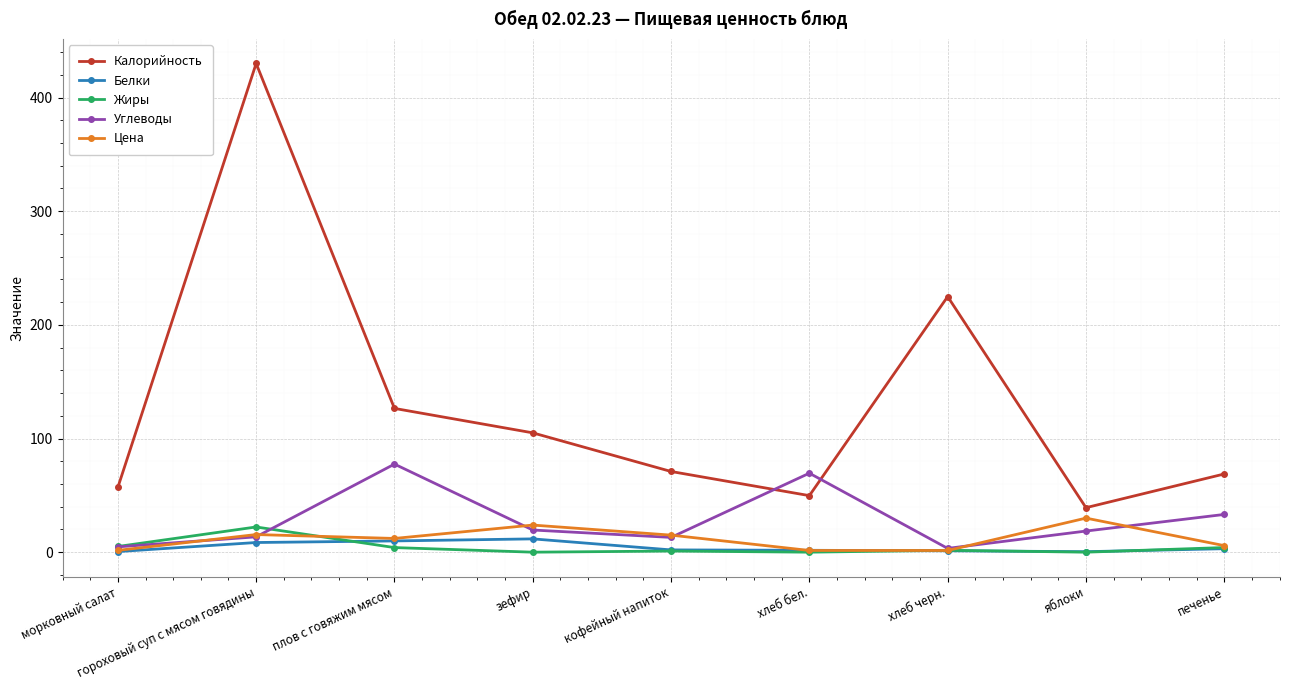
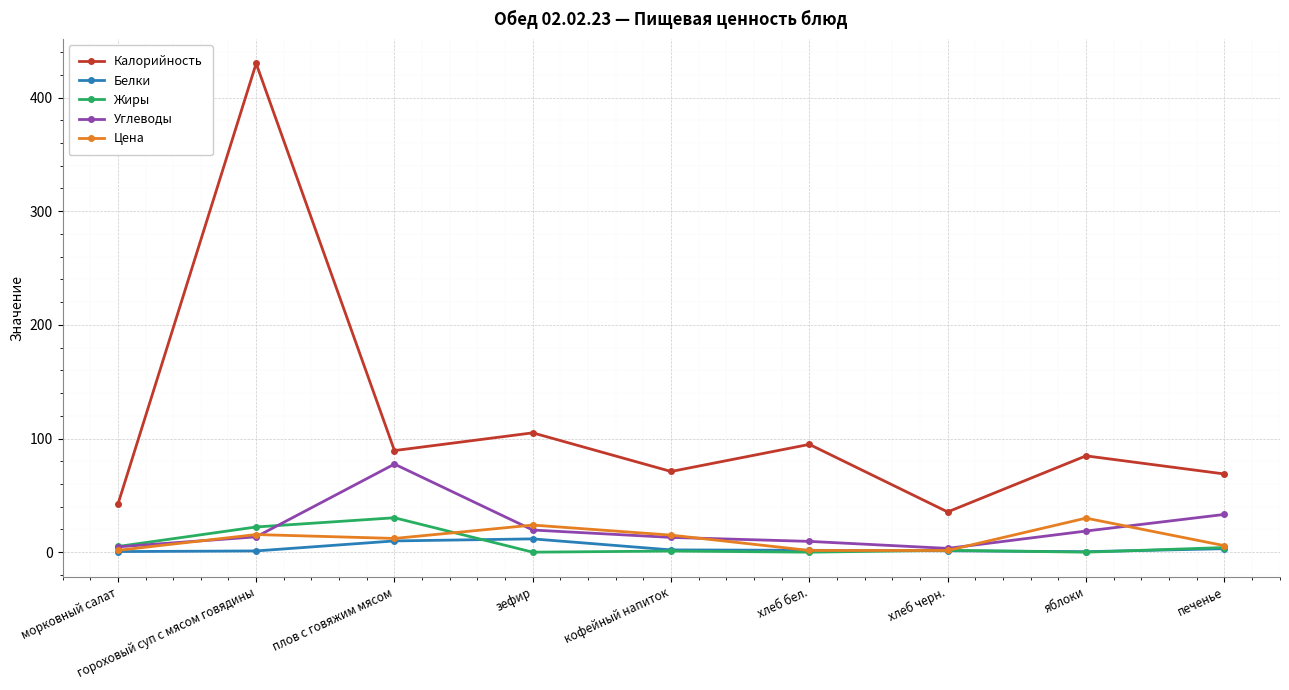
  {
    "Калорийность": {
-     "морковный салат": 57,
+     "морковный салат": 42,
      "гороховый суп с мясом говядины": 430,
-     "плов с говяжим мясом": 127,
+     "плов с говяжим мясом": 89,
      "зефир": 105,
      "кофейный напиток": 71,
-     "хлеб бел.": 50,
-     "хлеб черн.": 225,
-     "яблоки": 39,
+     "хлеб бел.": 95,
+     "хлеб черн.": 35,
+     "яблоки": 85,
      "печенье": 69
    },
    "Белки": {
-     "гороховый суп с мясом говядины": 9,
+     "гороховый суп с мясом говядины": 1,
      "зефир": 12
    },
    "Жиры": {
      "гороховый суп с мясом говядины": 22,
-     "плов с говяжим мясом": 4,
+     "плов с говяжим мясом": 30,
      "зефир": 0
    },
    "Углеводы": {
      "плов с говяжим мясом": 78,
      "зефир": 20,
-     "хлеб бел.": 70,
+     "хлеб бел.": 10,
      "яблоки": 19,
      "печенье": 33
    },
    "Цена": {
      "зефир": 24,
      "яблоки": 30
    }
  }
